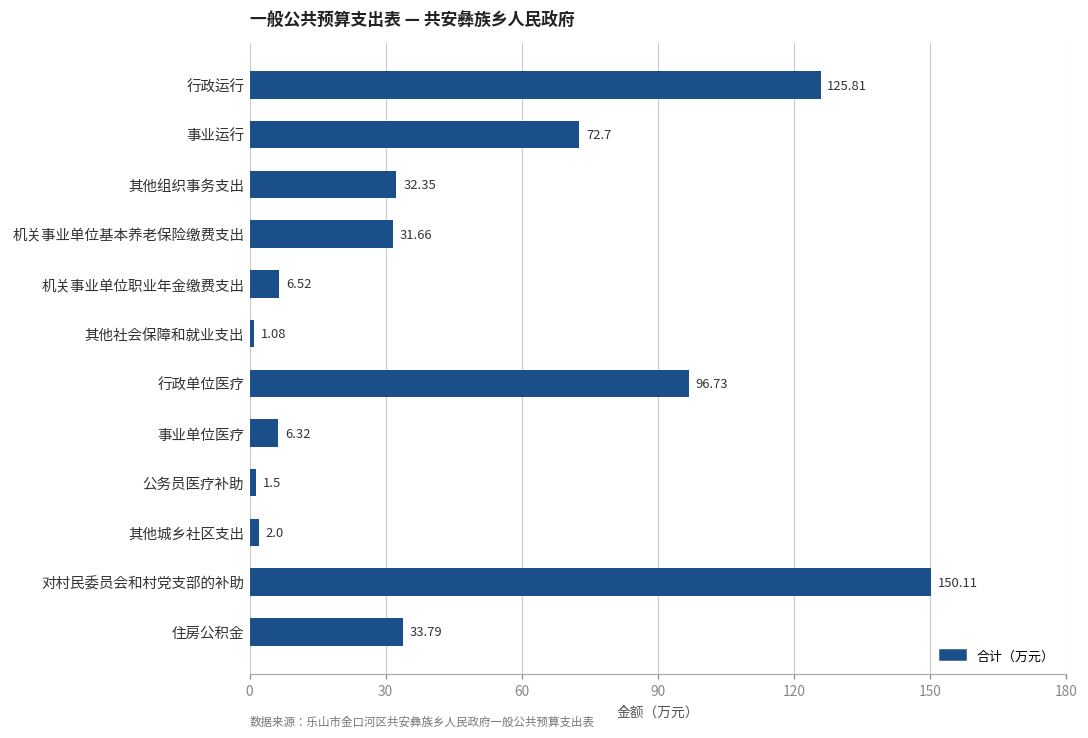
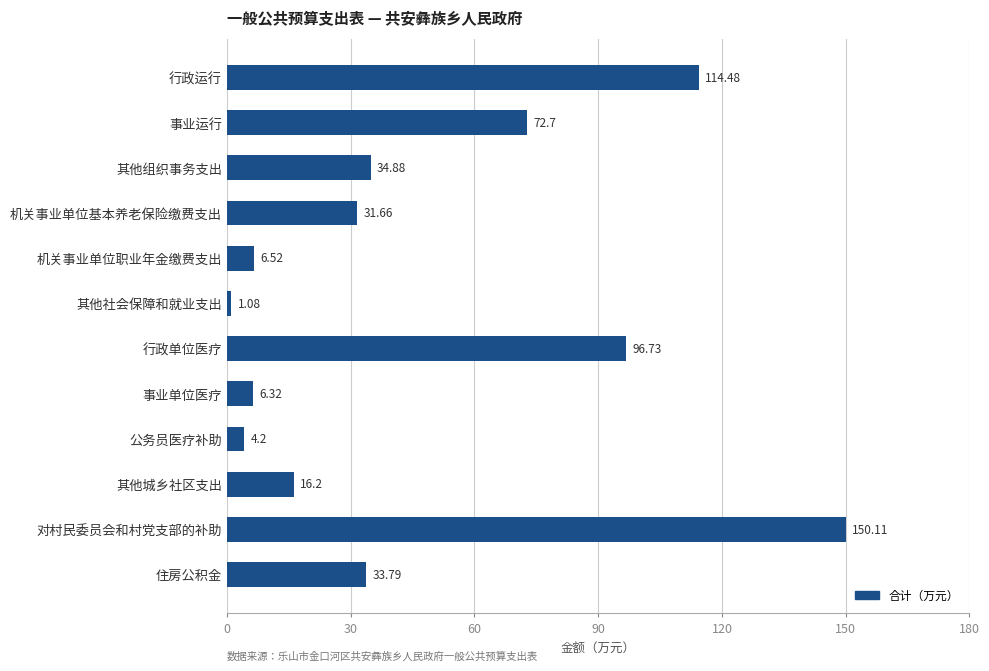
  {
-   "行政运行": 125.81,
+   "行政运行": 114.48,
    "事业运行": 72.7,
-   "其他组织事务支出": 32.35,
+   "其他组织事务支出": 34.88,
    "机关事业单位基本养老保险缴费支出": 31.66,
    "机关事业单位职业年金缴费支出": 6.52,
    "其他社会保障和就业支出": 1.08,
    "行政单位医疗": 96.73,
    "事业单位医疗": 6.32,
-   "公务员医疗补助": 1.5,
-   "其他城乡社区支出": 2.0,
+   "公务员医疗补助": 4.2,
+   "其他城乡社区支出": 16.2,
    "对村民委员会和村党支部的补助": 150.11,
    "住房公积金": 33.79
  }
